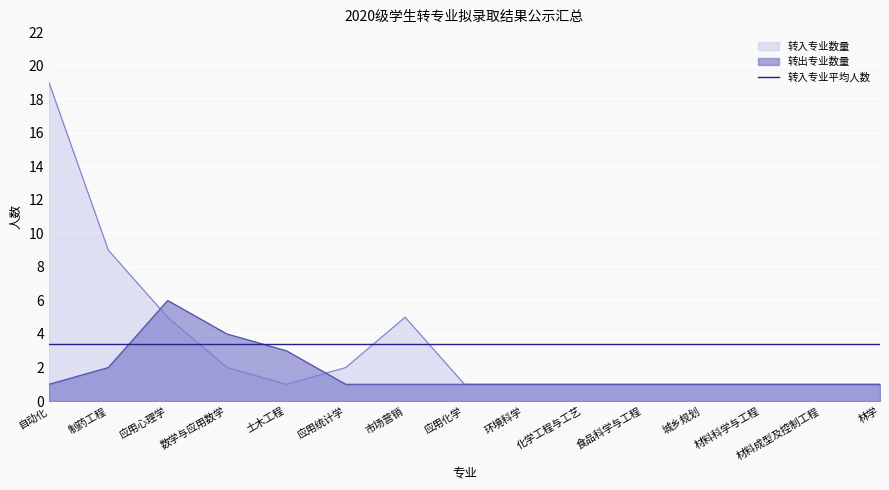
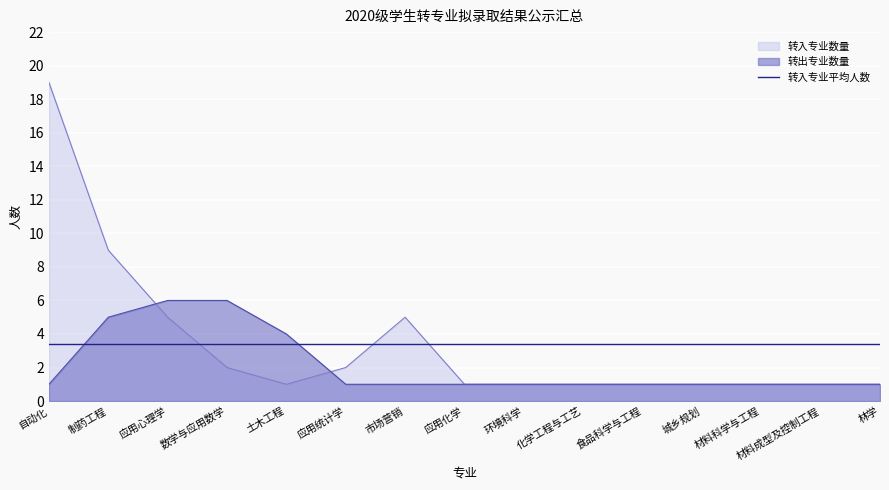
  {
    "转入专业数量": {
      "自动化": 19,
      "制药工程": 9,
      "应用心理学": 5,
      "数学与应用数学": 2,
      "土木工程": 1,
      "应用统计学": 2,
      "市场营销": 5
    },
    "转出专业数量": {
      "自动化": 1,
-     "制药工程": 2,
+     "制药工程": 5,
      "应用心理学": 6,
-     "数学与应用数学": 4,
-     "土木工程": 3,
+     "数学与应用数学": 6,
+     "土木工程": 4,
      "应用统计学": 1,
      "市场营销": 1
    },
    "转入专业平均人数": {
      "自动化": 3.4,
      "制药工程": 3.4,
      "应用心理学": 3.4,
      "数学与应用数学": 3.4,
      "土木工程": 3.4,
      "应用统计学": 3.4,
      "市场营销": 3.4,
      "应用化学": 3.4,
      "环境科学": 3.4,
      "化学工程与工艺": 3.4,
      "食品科学与工程": 3.4,
      "城乡规划": 3.4,
      "材料科学与工程": 3.4,
      "材料成型及控制工程": 3.4,
      "林学": 3.4
    }
  }
